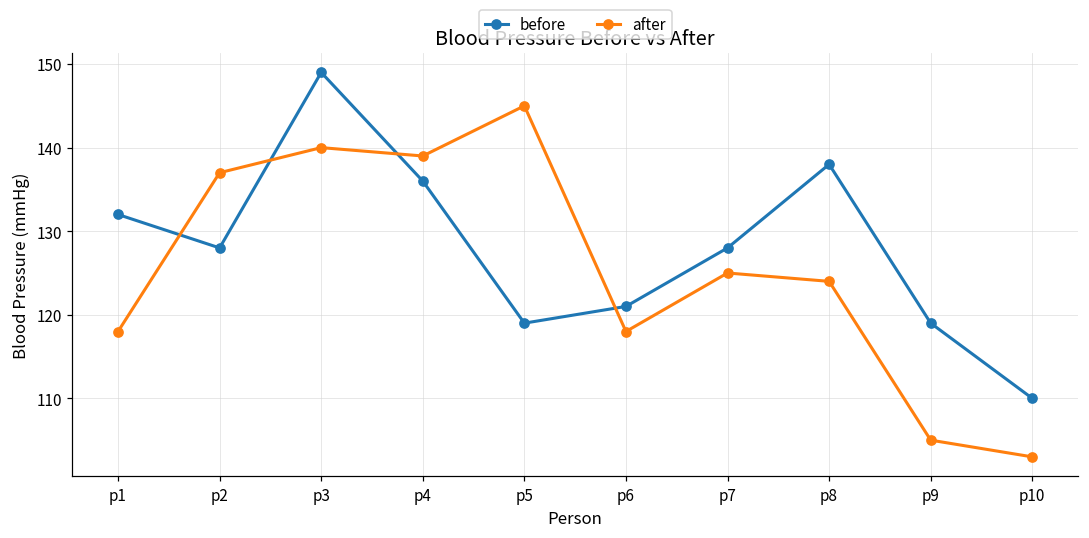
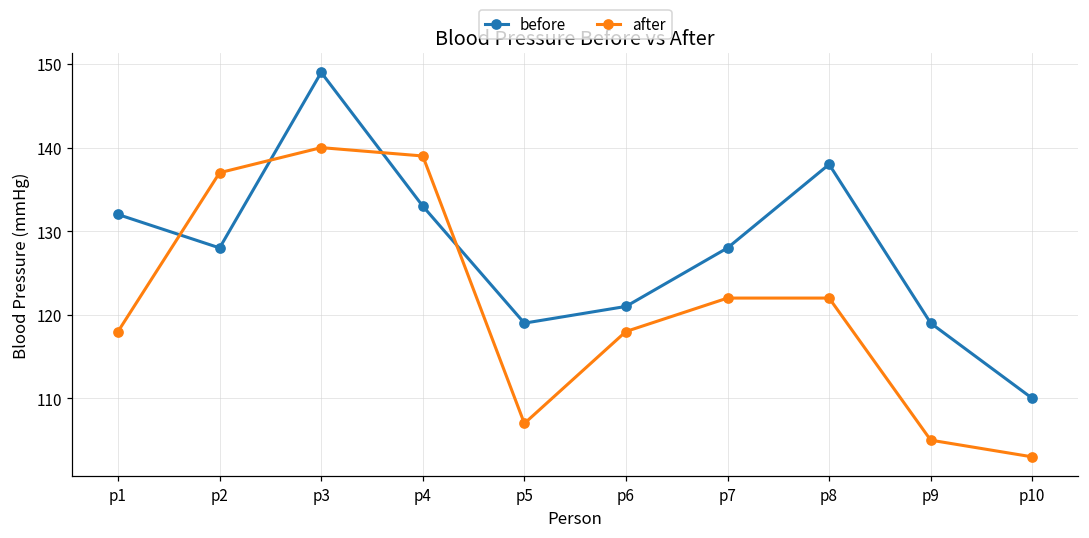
  {
    "before": {
      "p1": 132,
      "p2": 128,
      "p3": 149,
-     "p4": 136,
+     "p4": 133,
      "p5": 119,
      "p6": 121,
      "p7": 128,
      "p8": 138,
      "p9": 119,
      "p10": 110
    },
    "after": {
      "p1": 118,
      "p2": 137,
      "p3": 140,
      "p4": 139,
-     "p5": 145,
+     "p5": 107,
      "p6": 118,
-     "p7": 125,
-     "p8": 124,
+     "p7": 122,
+     "p8": 122,
      "p9": 105,
      "p10": 103
    }
  }
